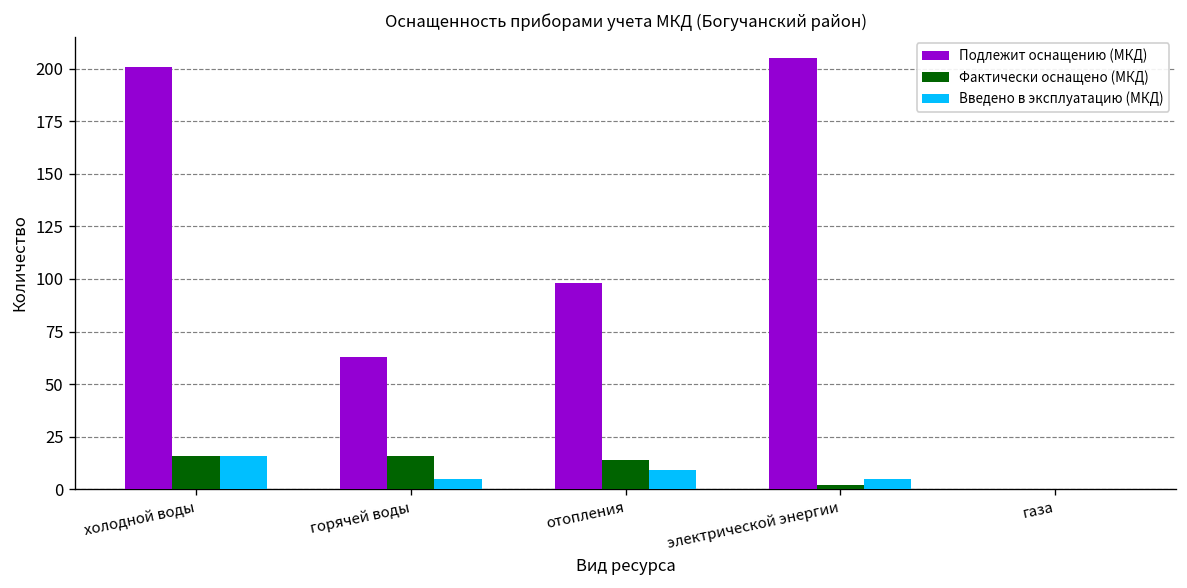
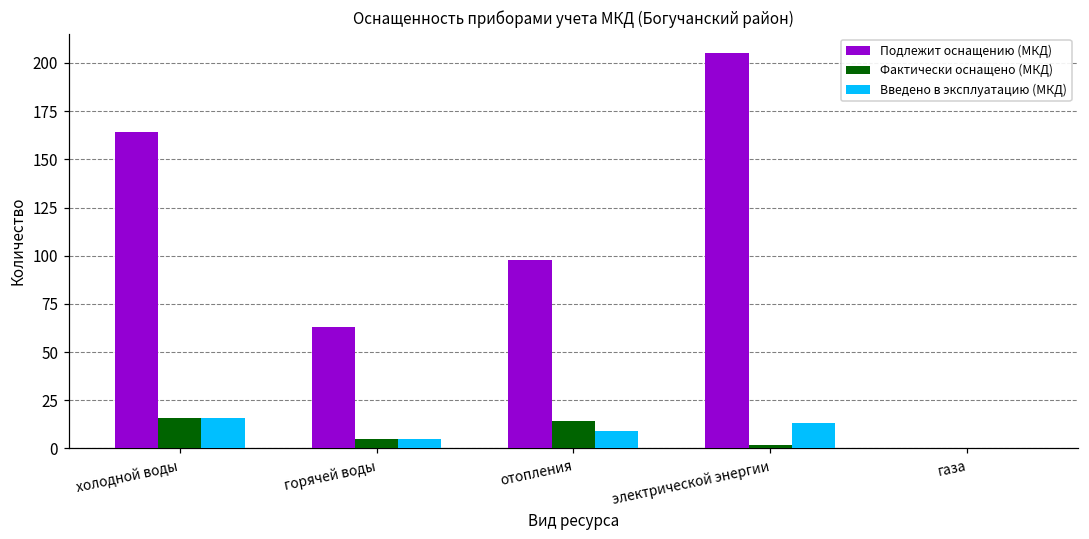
  {
    "Подлежит оснащению (МКД)": {
-     "холодной воды": 201,
+     "холодной воды": 164,
      "горячей воды": 63,
      "отопления": 98,
      "электрической энергии": 205,
      "газа": 0
    },
    "Фактически оснащено (МКД)": {
      "холодной воды": 16,
-     "горячей воды": 16,
+     "горячей воды": 5,
      "отопления": 14,
      "электрической энергии": 2,
      "газа": 0
    },
    "Введено в эксплуатацию (МКД)": {
      "холодной воды": 16,
      "горячей воды": 5,
      "отопления": 9,
-     "электрической энергии": 5,
+     "электрической энергии": 13,
      "газа": 0
    }
  }
